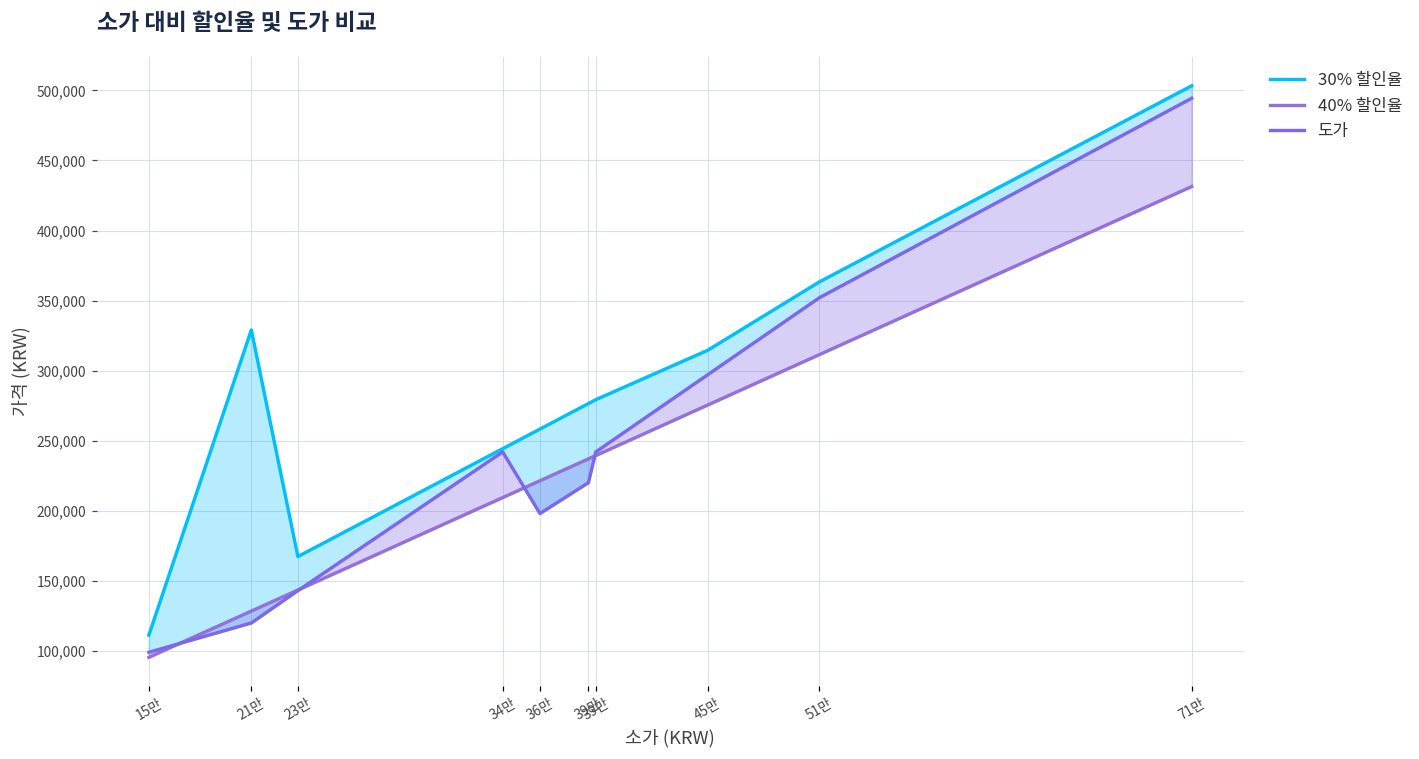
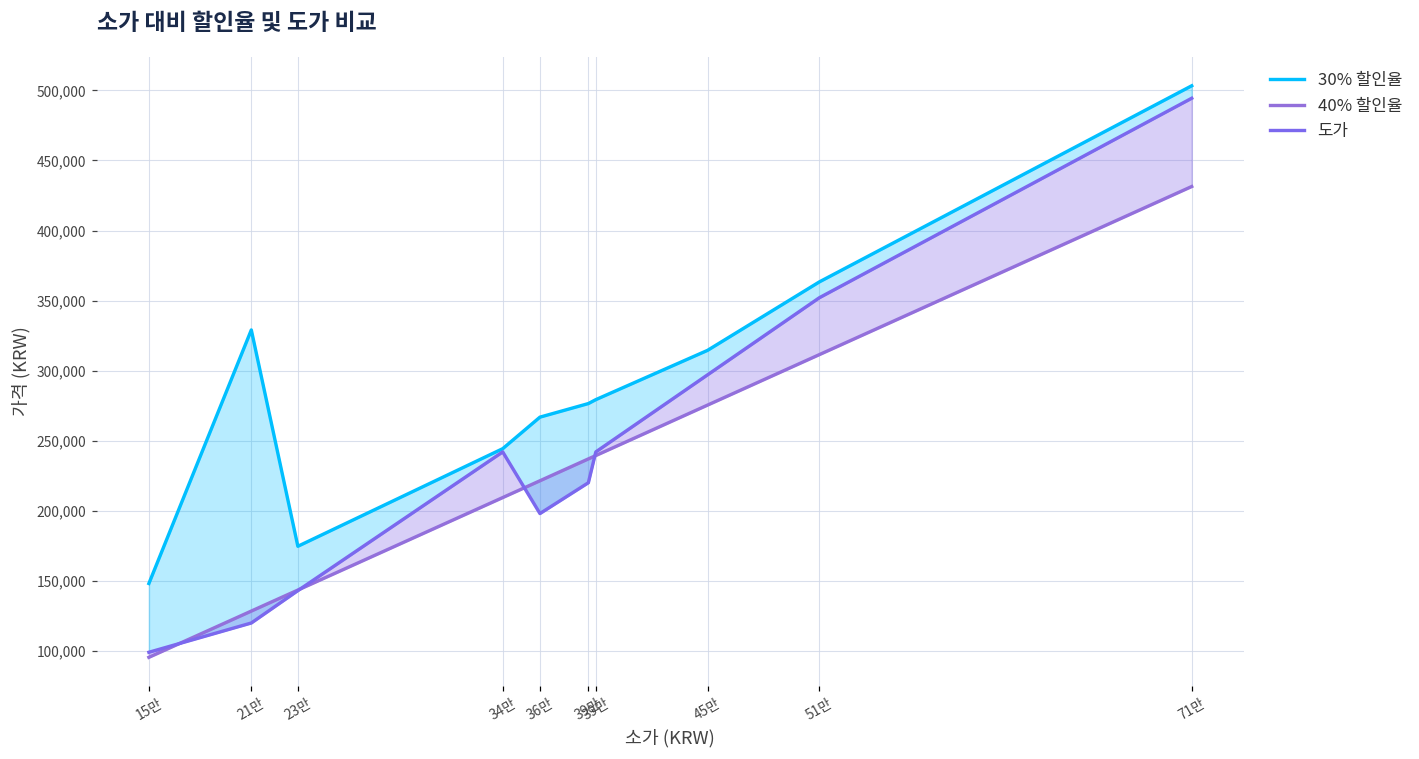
  {
    "30% 할인율": {
-     "15만": "111,000",
+     "15만": "148,000",
      "21만": "329,000",
-     "23만": "167,000",
+     "23만": "175,000",
      "34만": "244,000",
-     "36만": "258,000",
+     "36만": "267,000",
      "45만": "314,000",
      "51만": "363,000",
      "71만": "503,000"
    }
  }
